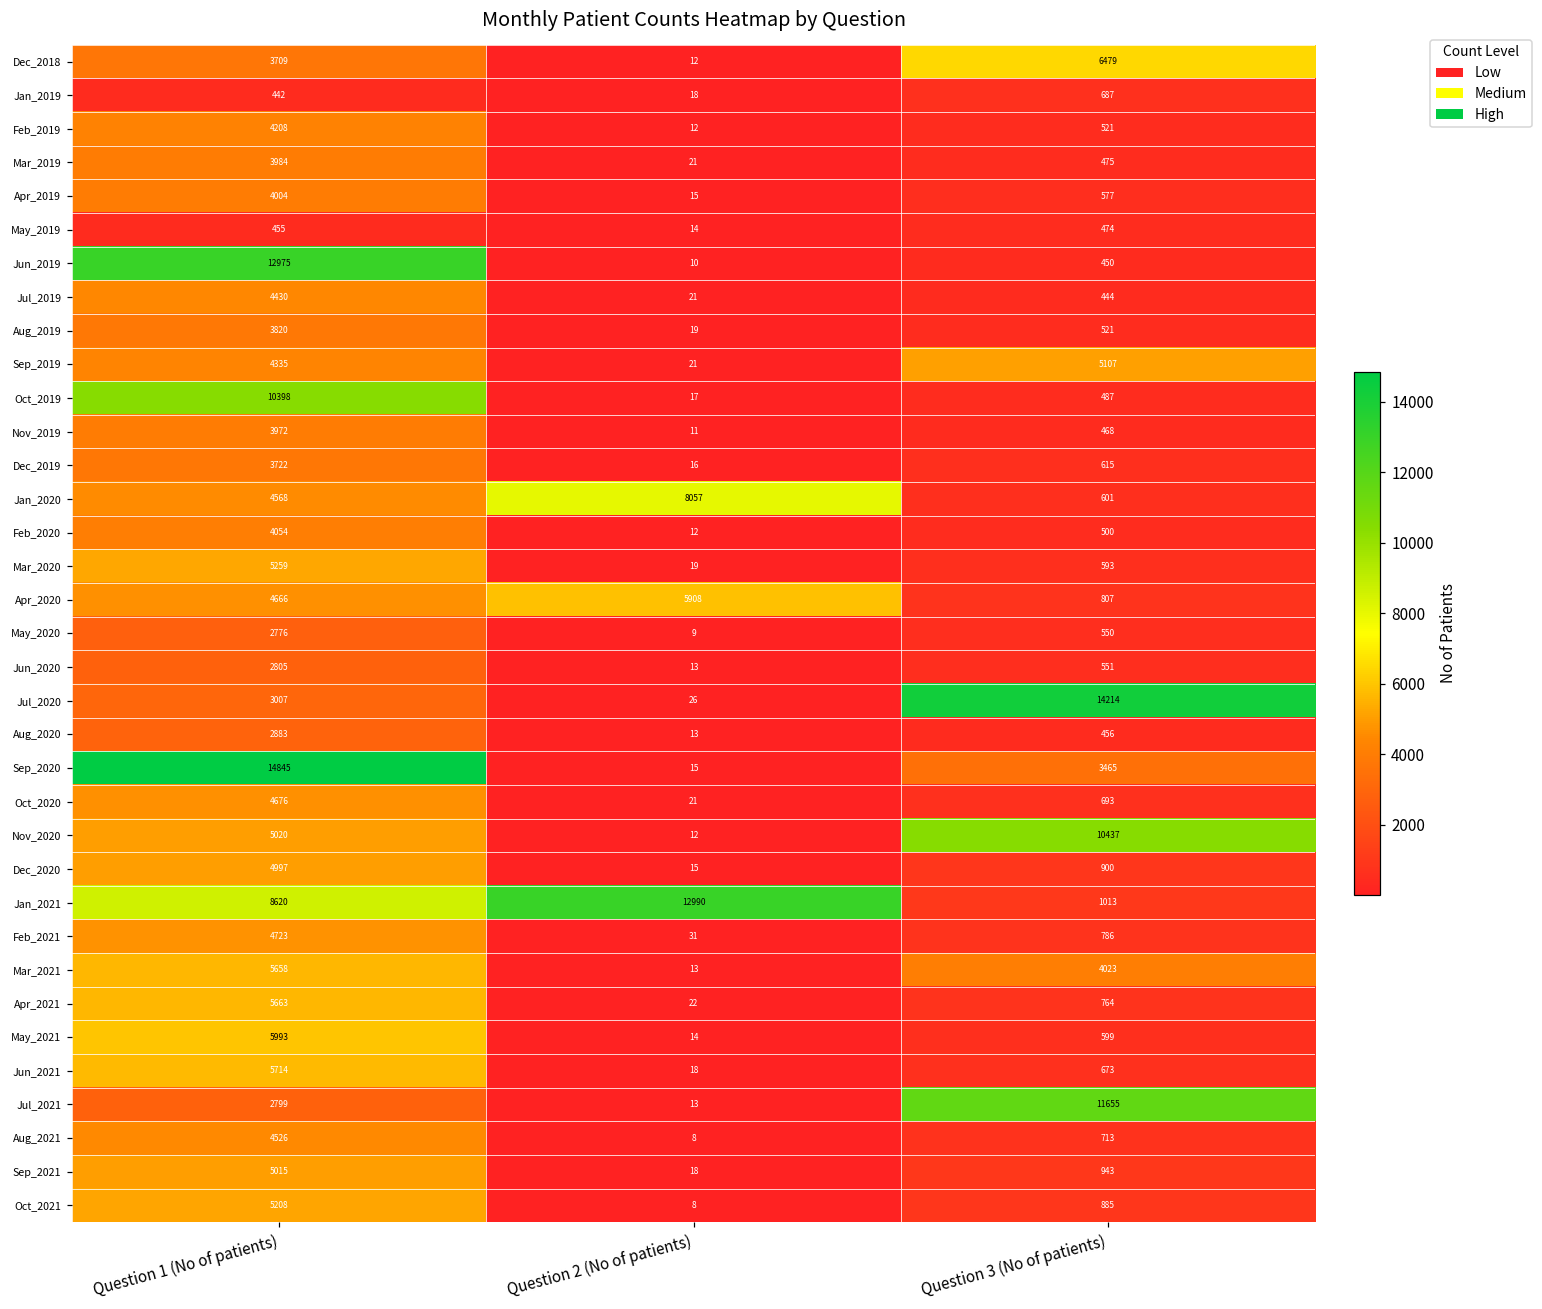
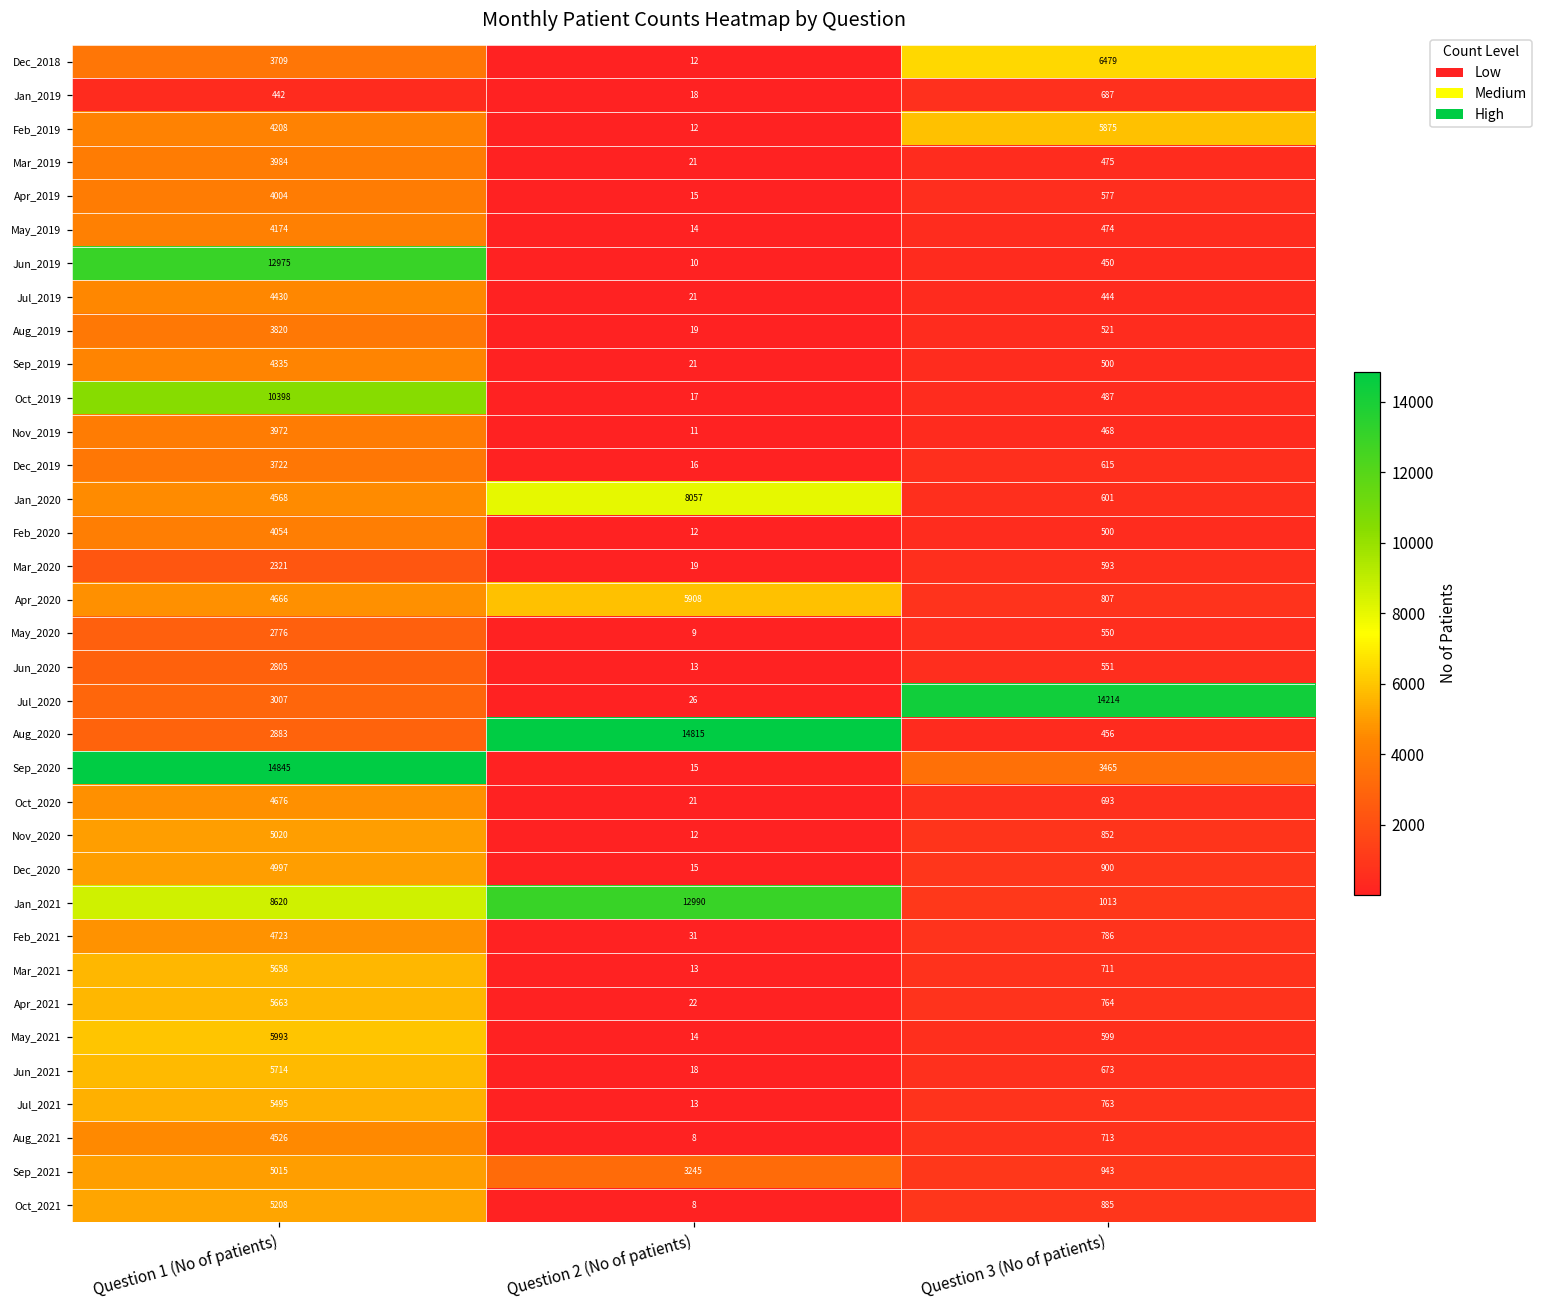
  {
    "Dec_2018": {
      "Question 1 (No of patients)": 3709,
      "Question 2 (No of patients)": 12,
      "Question 3 (No of patients)": 6479
    },
    "Jan_2019": {
      "Question 1 (No of patients)": 442,
      "Question 2 (No of patients)": 18,
      "Question 3 (No of patients)": 687
    },
    "Feb_2019": {
      "Question 1 (No of patients)": 4208,
      "Question 2 (No of patients)": 12,
-     "Question 3 (No of patients)": 521
+     "Question 3 (No of patients)": 5875
    },
    "Mar_2019": {
      "Question 1 (No of patients)": 3984,
      "Question 2 (No of patients)": 21,
      "Question 3 (No of patients)": 475
    },
    "Apr_2019": {
      "Question 1 (No of patients)": 4004,
      "Question 2 (No of patients)": 15,
      "Question 3 (No of patients)": 577
    },
    "May_2019": {
-     "Question 1 (No of patients)": 455,
+     "Question 1 (No of patients)": 4174,
      "Question 2 (No of patients)": 14,
      "Question 3 (No of patients)": 474
    },
    "Jun_2019": {
      "Question 1 (No of patients)": 12975,
      "Question 2 (No of patients)": 10,
      "Question 3 (No of patients)": 450
    },
    "Jul_2019": {
      "Question 1 (No of patients)": 4430,
      "Question 2 (No of patients)": 21,
      "Question 3 (No of patients)": 444
    },
    "Aug_2019": {
      "Question 1 (No of patients)": 3820,
      "Question 2 (No of patients)": 19,
      "Question 3 (No of patients)": 521
    },
    "Sep_2019": {
      "Question 1 (No of patients)": 4335,
      "Question 2 (No of patients)": 21,
-     "Question 3 (No of patients)": 5107
+     "Question 3 (No of patients)": 500
    },
    "Oct_2019": {
      "Question 1 (No of patients)": 10398,
      "Question 2 (No of patients)": 17,
      "Question 3 (No of patients)": 487
    },
    "Nov_2019": {
      "Question 1 (No of patients)": 3972,
      "Question 2 (No of patients)": 11,
      "Question 3 (No of patients)": 468
    },
    "Dec_2019": {
      "Question 1 (No of patients)": 3722,
      "Question 2 (No of patients)": 16,
      "Question 3 (No of patients)": 615
    },
    "Jan_2020": {
      "Question 1 (No of patients)": 4568,
      "Question 2 (No of patients)": 8057,
      "Question 3 (No of patients)": 601
    },
    "Feb_2020": {
      "Question 1 (No of patients)": 4054,
      "Question 2 (No of patients)": 12,
      "Question 3 (No of patients)": 500
    },
    "Mar_2020": {
-     "Question 1 (No of patients)": 5259,
+     "Question 1 (No of patients)": 2321,
      "Question 2 (No of patients)": 19,
      "Question 3 (No of patients)": 593
    },
    "Apr_2020": {
      "Question 1 (No of patients)": 4666,
      "Question 2 (No of patients)": 5908,
      "Question 3 (No of patients)": 807
    },
    "May_2020": {
      "Question 1 (No of patients)": 2776,
      "Question 2 (No of patients)": 9,
      "Question 3 (No of patients)": 550
    },
    "Jun_2020": {
      "Question 1 (No of patients)": 2805,
      "Question 2 (No of patients)": 13,
      "Question 3 (No of patients)": 551
    },
    "Jul_2020": {
      "Question 1 (No of patients)": 3007,
      "Question 2 (No of patients)": 26,
      "Question 3 (No of patients)": 14214
    },
    "Aug_2020": {
      "Question 1 (No of patients)": 2883,
-     "Question 2 (No of patients)": 13,
+     "Question 2 (No of patients)": 14815,
      "Question 3 (No of patients)": 456
    },
    "Sep_2020": {
      "Question 1 (No of patients)": 14845,
      "Question 2 (No of patients)": 15,
      "Question 3 (No of patients)": 3465
    },
    "Oct_2020": {
      "Question 1 (No of patients)": 4676,
      "Question 2 (No of patients)": 21,
      "Question 3 (No of patients)": 693
    },
    "Nov_2020": {
      "Question 1 (No of patients)": 5020,
      "Question 2 (No of patients)": 12,
-     "Question 3 (No of patients)": 10437
+     "Question 3 (No of patients)": 852
    },
    "Dec_2020": {
      "Question 1 (No of patients)": 4997,
      "Question 2 (No of patients)": 15,
      "Question 3 (No of patients)": 900
    },
    "Jan_2021": {
      "Question 1 (No of patients)": 8620,
      "Question 2 (No of patients)": 12990,
      "Question 3 (No of patients)": 1013
    },
    "Feb_2021": {
      "Question 1 (No of patients)": 4723,
      "Question 2 (No of patients)": 31,
      "Question 3 (No of patients)": 786
    },
    "Mar_2021": {
      "Question 1 (No of patients)": 5658,
      "Question 2 (No of patients)": 13,
-     "Question 3 (No of patients)": 4023
+     "Question 3 (No of patients)": 711
    },
    "Apr_2021": {
      "Question 1 (No of patients)": 5663,
      "Question 2 (No of patients)": 22,
      "Question 3 (No of patients)": 764
    },
    "May_2021": {
      "Question 1 (No of patients)": 5993,
      "Question 2 (No of patients)": 14,
      "Question 3 (No of patients)": 599
    },
    "Jun_2021": {
      "Question 1 (No of patients)": 5714,
      "Question 2 (No of patients)": 18,
      "Question 3 (No of patients)": 673
    },
    "Jul_2021": {
-     "Question 1 (No of patients)": 2799,
+     "Question 1 (No of patients)": 5495,
      "Question 2 (No of patients)": 13,
-     "Question 3 (No of patients)": 11655
+     "Question 3 (No of patients)": 763
    },
    "Aug_2021": {
      "Question 1 (No of patients)": 4526,
      "Question 2 (No of patients)": 8,
      "Question 3 (No of patients)": 713
    },
    "Sep_2021": {
      "Question 1 (No of patients)": 5015,
-     "Question 2 (No of patients)": 18,
+     "Question 2 (No of patients)": 3245,
      "Question 3 (No of patients)": 943
    },
    "Oct_2021": {
      "Question 1 (No of patients)": 5208,
      "Question 2 (No of patients)": 8,
      "Question 3 (No of patients)": 885
    }
  }
